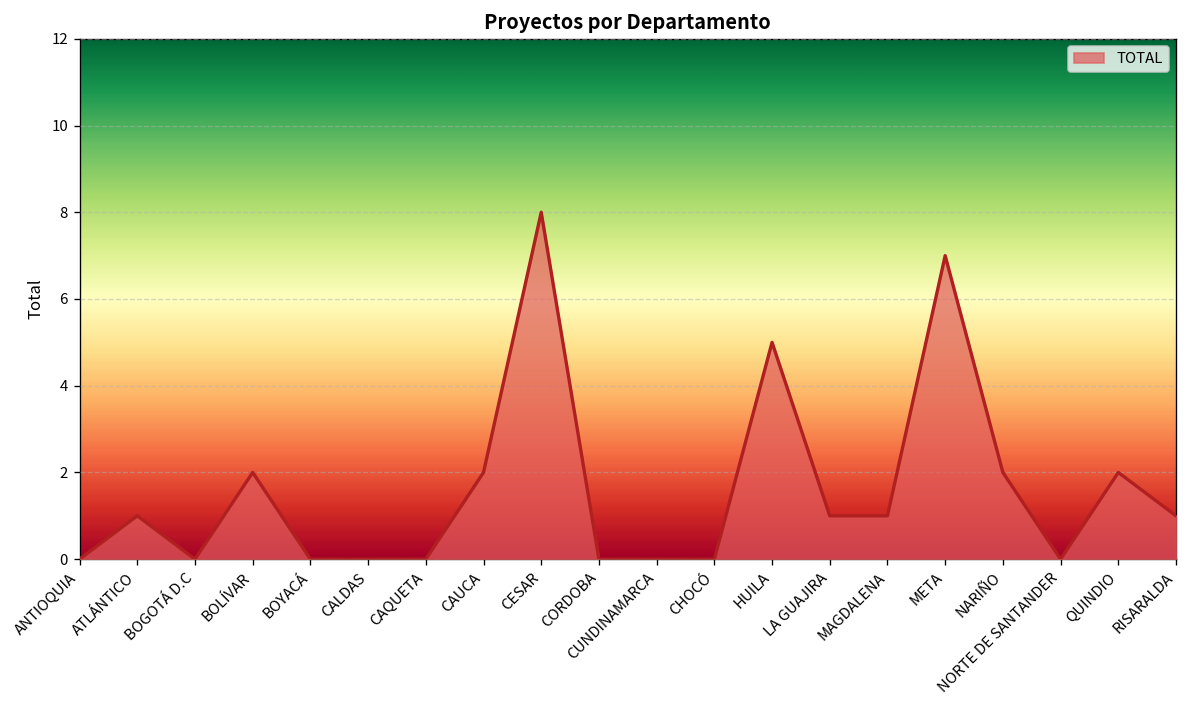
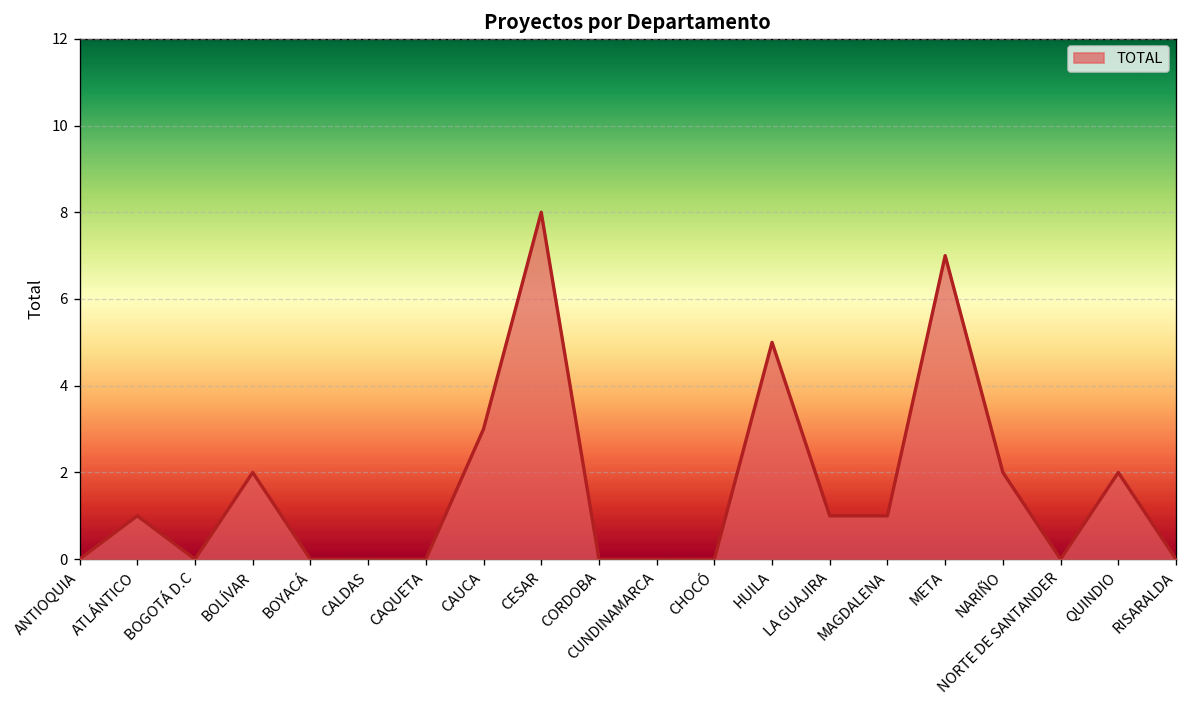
  {
    "ANTIOQUIA": 0,
    "ATLÁNTICO": 1,
    "BOGOTÁ D.C": 0,
    "BOLÍVAR": 2,
    "BOYACÁ": 0,
    "CALDAS": 0,
    "CAQUETA": 0,
-   "CAUCA": 2,
+   "CAUCA": 3,
    "CESAR": 8,
    "CORDOBA": 0,
    "CUNDINAMARCA": 0,
    "CHOCÓ": 0,
    "HUILA": 5,
    "LA GUAJIRA": 1,
    "MAGDALENA": 1,
    "META": 7,
    "NARIÑO": 2,
    "NORTE DE SANTANDER": 0,
    "QUINDIO": 2,
-   "RISARALDA": 1
+   "RISARALDA": 0
  }
